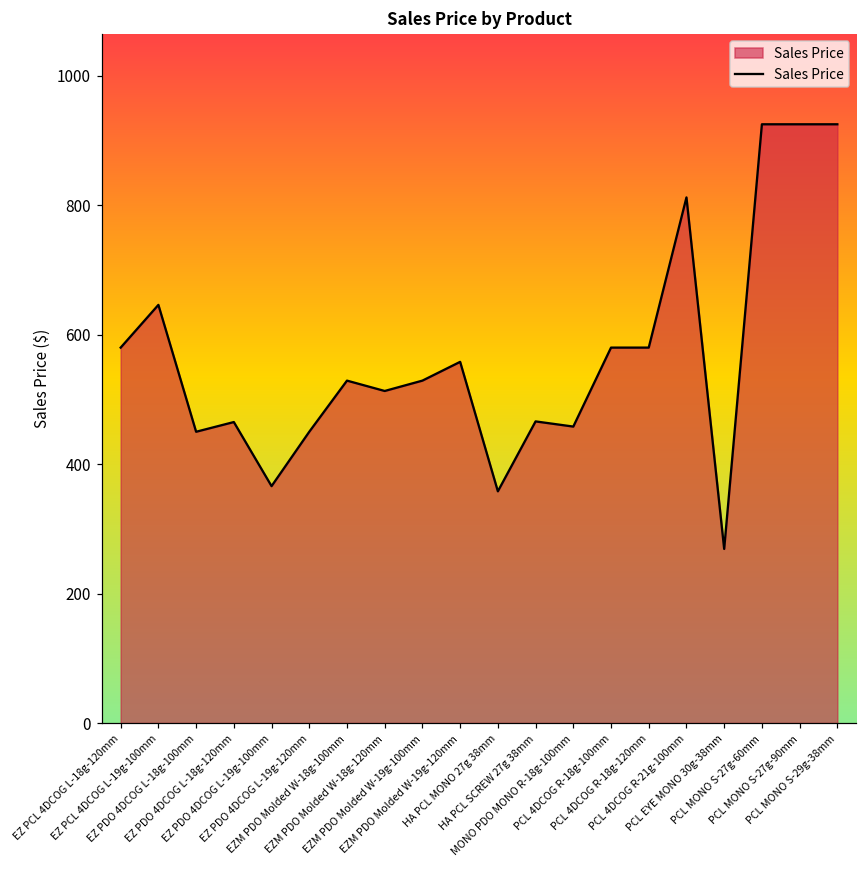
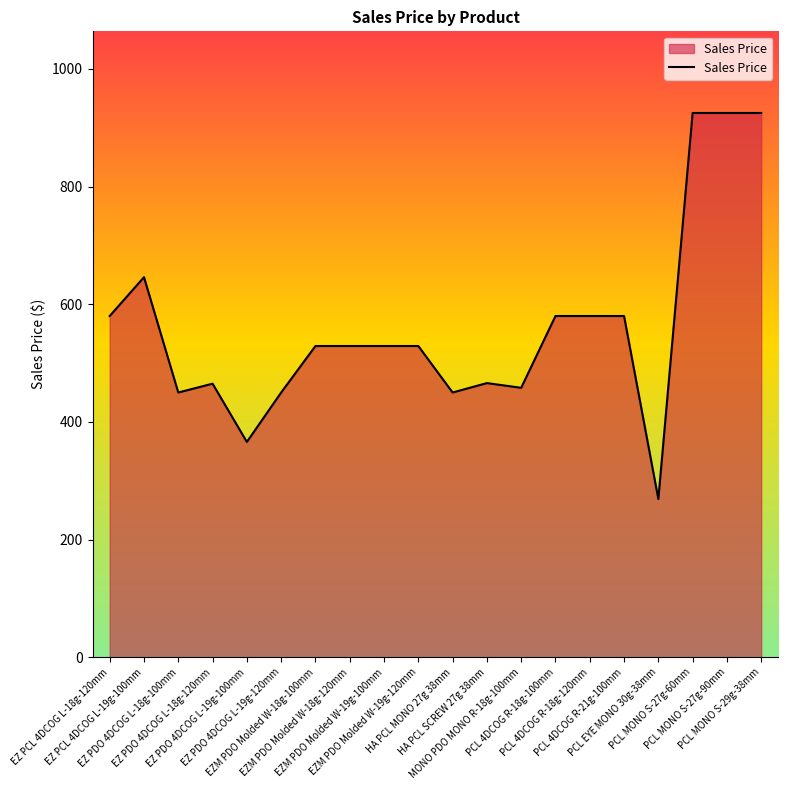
  {
    "EZ PCL 4DCOG L-18g-120mm": 580,
    "EZ PCL 4DCOG L-19g-100mm": 650,
    "EZ PDO 4DCOG L-18g-100mm": 450,
    "EZ PDO 4DCOG L-18g-120mm": 470,
    "EZ PDO 4DCOG L-19g-100mm": 370,
    "EZ PDO 4DCOG L-19g-120mm": 450,
    "EZM PDO Molded W-18g-100mm": 530,
-   "EZM PDO Molded W-18g-120mm": 510,
+   "EZM PDO Molded W-18g-120mm": 530,
    "EZM PDO Molded W-19g-100mm": 530,
-   "EZM PDO Molded W-19g-120mm": 560,
-   "HA PCL MONO 27g 38mm": 360,
+   "EZM PDO Molded W-19g-120mm": 530,
+   "HA PCL MONO 27g 38mm": 450,
    "HA PCL SCREW 27g 38mm": 470,
    "MONO PDO MONO R-18g-100mm": 460,
    "PCL 4DCOG R-18g-100mm": 580,
    "PCL 4DCOG R-18g-120mm": 580,
-   "PCL 4DCOG R-21g-100mm": 810,
+   "PCL 4DCOG R-21g-100mm": 580,
    "PCL EYE MONO 30g-38mm": 270,
    "PCL MONO S-27g-60mm": 930,
    "PCL MONO S-27g-90mm": 930,
    "PCL MONO S-29g-38mm": 930
  }
